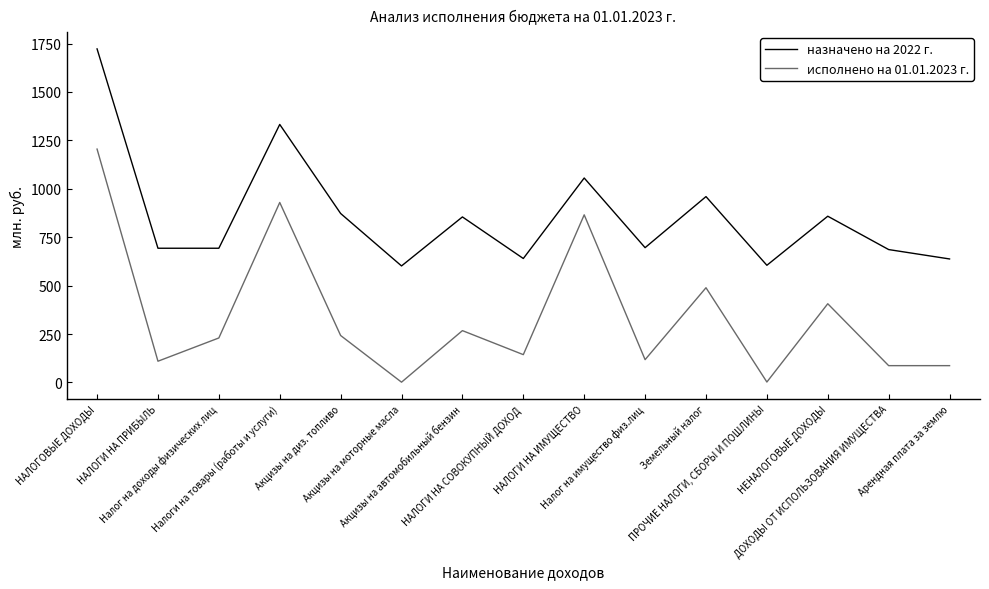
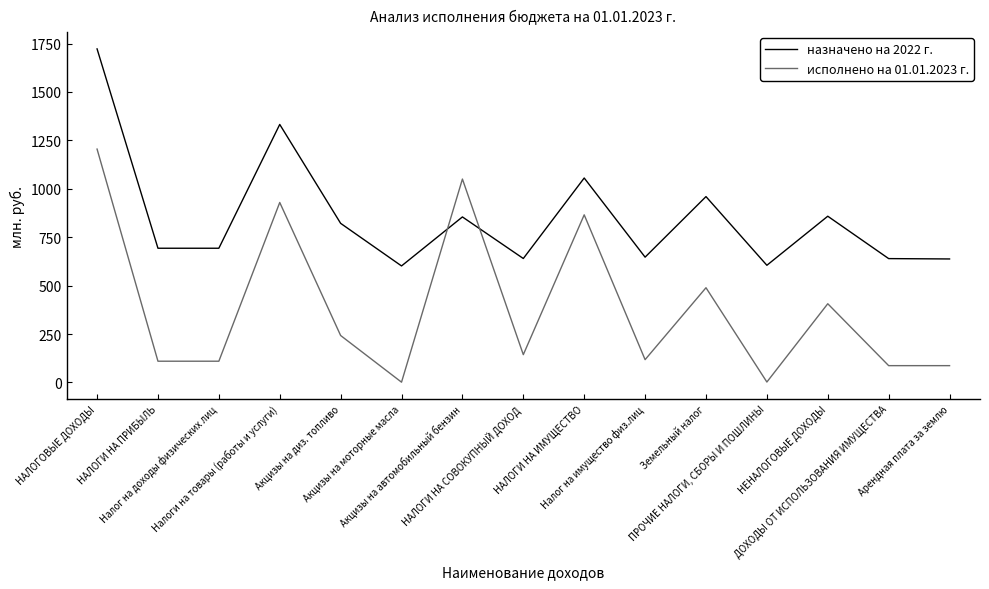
  {
    "назначено на 2022 г.": {
      "НАЛОГОВЫЕ ДОХОДЫ": 1720,
      "НАЛОГИ НА ПРИБЫЛЬ": 690,
      "Налог на доходы физических лиц": 690,
      "Налоги на товары (работы и услуги)": 1330,
-     "Акцизы на диз. топливо": 870,
+     "Акцизы на диз. топливо": 820,
      "Акцизы на моторные масла": 600,
      "Акцизы на автомобильный бензин": 850,
      "НАЛОГИ НА СОВОКУПНЫЙ ДОХОД": 640,
      "НАЛОГИ НА ИМУЩЕСТВО": 1060,
-     "Налог на имущество физ.лиц": 700,
+     "Налог на имущество физ.лиц": 650,
      "Земельный налог": 960,
      "ПРОЧИЕ НАЛОГИ, СБОРЫ И ПОШЛИНЫ": 610,
      "НЕНАЛОГОВЫЕ ДОХОДЫ": 860,
-     "ДОХОДЫ ОТ ИСПОЛЬЗОВАНИЯ ИМУЩЕСТВА": 690,
+     "ДОХОДЫ ОТ ИСПОЛЬЗОВАНИЯ ИМУЩЕСТВА": 640,
      "Арендная плата за землю": 640
    },
    "исполнено на 01.01.2023 г.": {
      "НАЛОГОВЫЕ ДОХОДЫ": 1210,
      "НАЛОГИ НА ПРИБЫЛЬ": 110,
-     "Налог на доходы физических лиц": 230,
+     "Налог на доходы физических лиц": 110,
      "Налоги на товары (работы и услуги)": 930,
      "Акцизы на диз. топливо": 240,
      "Акцизы на моторные масла": 0,
-     "Акцизы на автомобильный бензин": 270,
+     "Акцизы на автомобильный бензин": 1050,
      "НАЛОГИ НА СОВОКУПНЫЙ ДОХОД": 140,
      "НАЛОГИ НА ИМУЩЕСТВО": 870,
      "Налог на имущество физ.лиц": 120,
      "Земельный налог": 490,
      "ПРОЧИЕ НАЛОГИ, СБОРЫ И ПОШЛИНЫ": 0,
      "НЕНАЛОГОВЫЕ ДОХОДЫ": 410,
      "ДОХОДЫ ОТ ИСПОЛЬЗОВАНИЯ ИМУЩЕСТВА": 90,
      "Арендная плата за землю": 90
    }
  }
